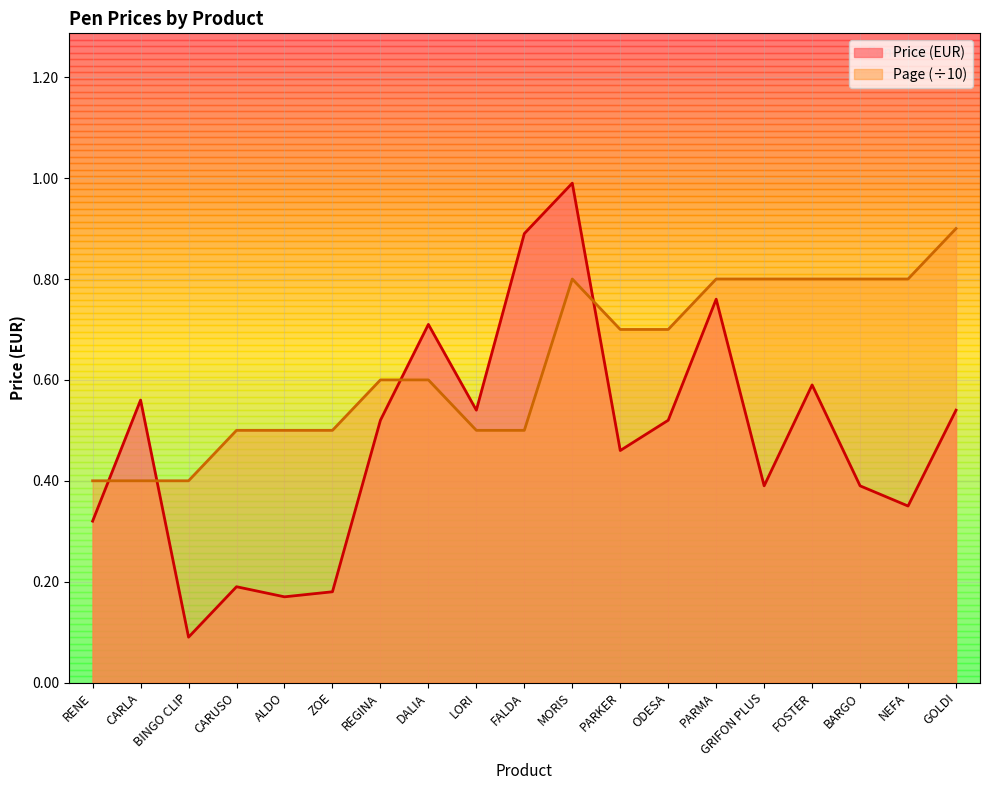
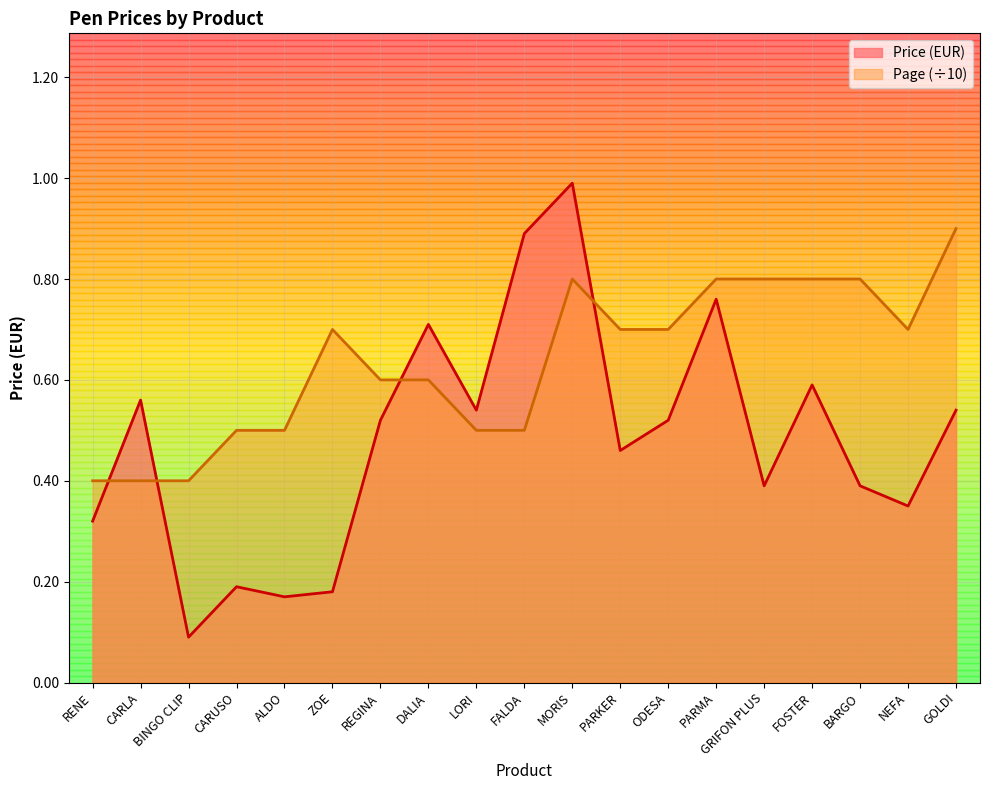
  {
    "Price (EUR)": {
      "RENE": 0.32,
      "CARLA": 0.56,
      "BINGO CLIP": 0.09,
      "CARUSO": 0.19,
      "ALDO": 0.17,
      "ZOE": 0.18,
      "REGINA": 0.52,
      "DALIA": 0.71,
      "LORI": 0.54,
      "FALDA": 0.89,
      "MORIS": 0.99,
      "PARKER": 0.46,
      "ODESA": 0.52,
      "PARMA": 0.76,
      "GRIFON PLUS": 0.39,
      "FOSTER": 0.59,
      "BARGO": 0.39,
      "NEFA": 0.35,
      "GOLDI": 0.54
    },
    "Page (÷10)": {
      "RENE": 0.40,
      "CARLA": 0.40,
      "BINGO CLIP": 0.40,
      "CARUSO": 0.50,
      "ALDO": 0.50,
-     "ZOE": 0.50,
+     "ZOE": 0.70,
      "REGINA": 0.60,
      "DALIA": 0.60,
      "LORI": 0.50,
      "FALDA": 0.50,
      "MORIS": 0.80,
      "PARKER": 0.70,
      "ODESA": 0.70,
      "PARMA": 0.80,
      "GRIFON PLUS": 0.80,
      "FOSTER": 0.80,
      "BARGO": 0.80,
-     "NEFA": 0.80,
+     "NEFA": 0.70,
      "GOLDI": 0.90
    }
  }
